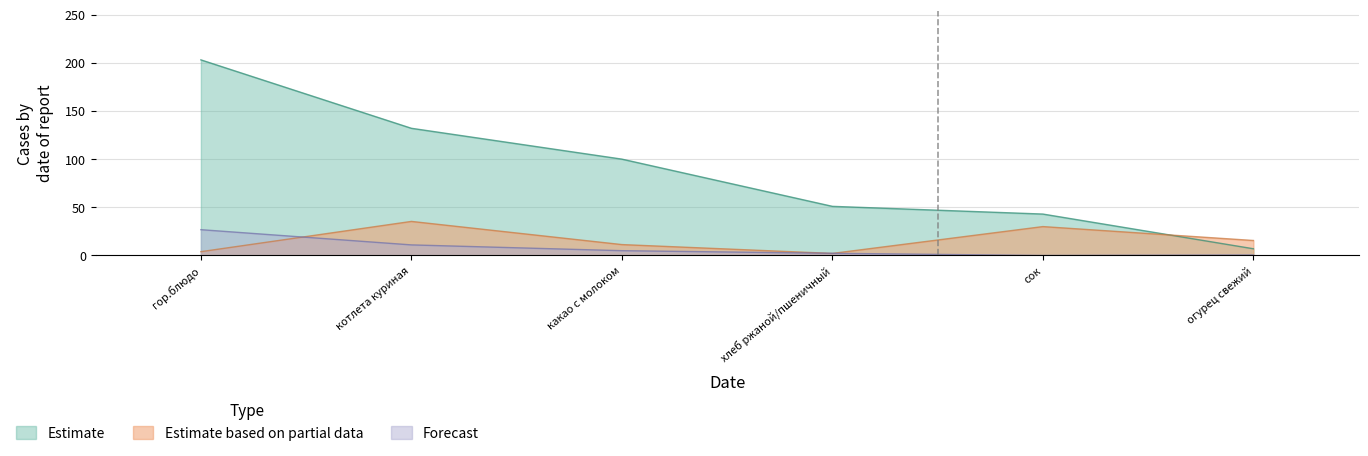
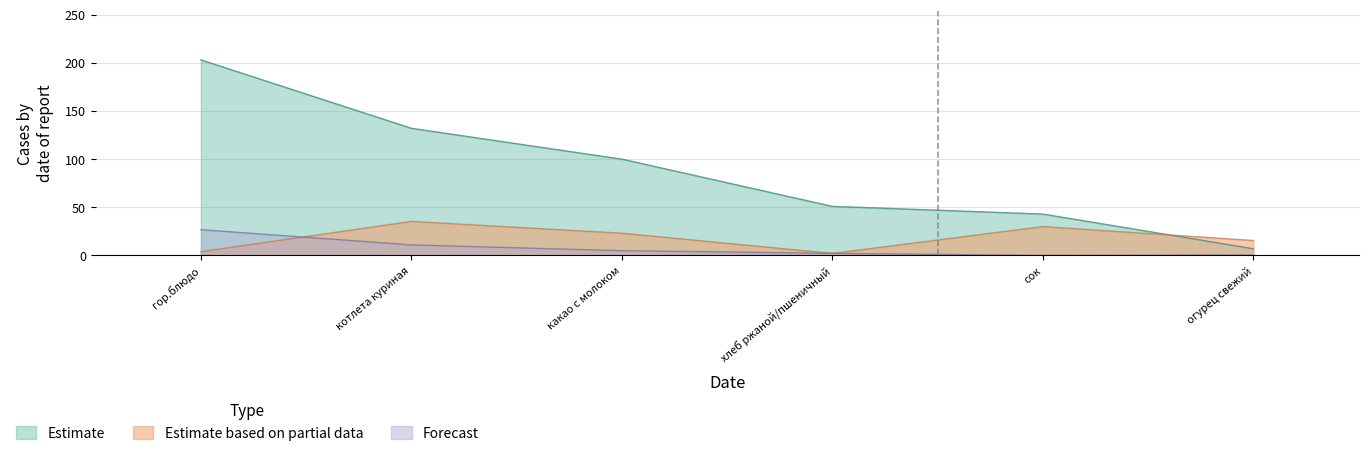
  {
    "Estimate based on partial data": {
      "гор.блюдо": 0,
      "котлета куриная": 40,
-     "какао с молоком": 10,
+     "какао с молоком": 20,
      "сок": 30,
      "огурец свежий": 20
    }
  }
